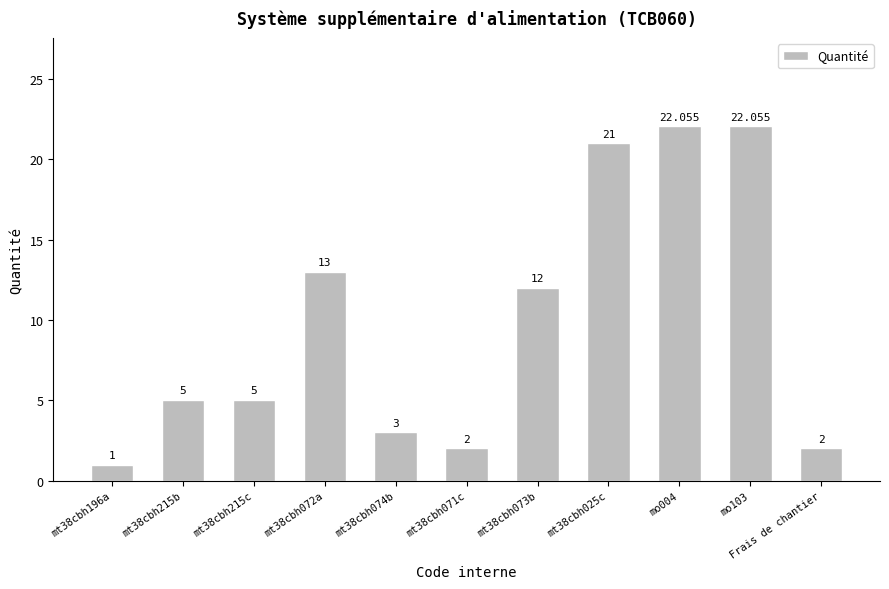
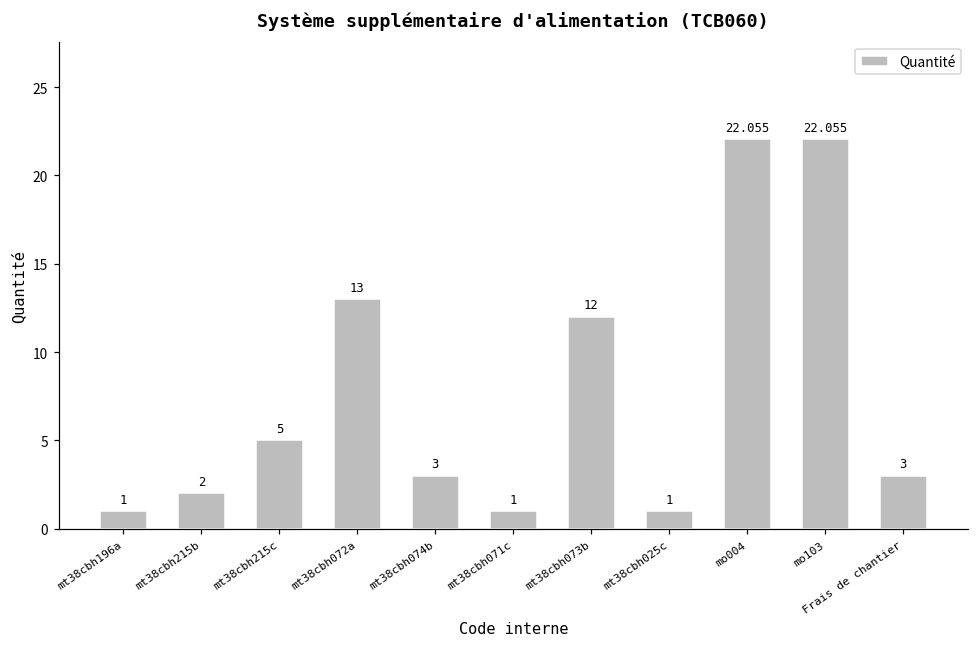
  {
    "mt38cbh196a": 1,
-   "mt38cbh215b": 5,
+   "mt38cbh215b": 2,
    "mt38cbh215c": 5,
    "mt38cbh072a": 13,
    "mt38cbh074b": 3,
-   "mt38cbh071c": 2,
+   "mt38cbh071c": 1,
    "mt38cbh073b": 12,
-   "mt38cbh025c": 21,
+   "mt38cbh025c": 1,
    "mo004": 22.055,
    "mo103": 22.055,
-   "Frais de chantier": 2
+   "Frais de chantier": 3
  }
